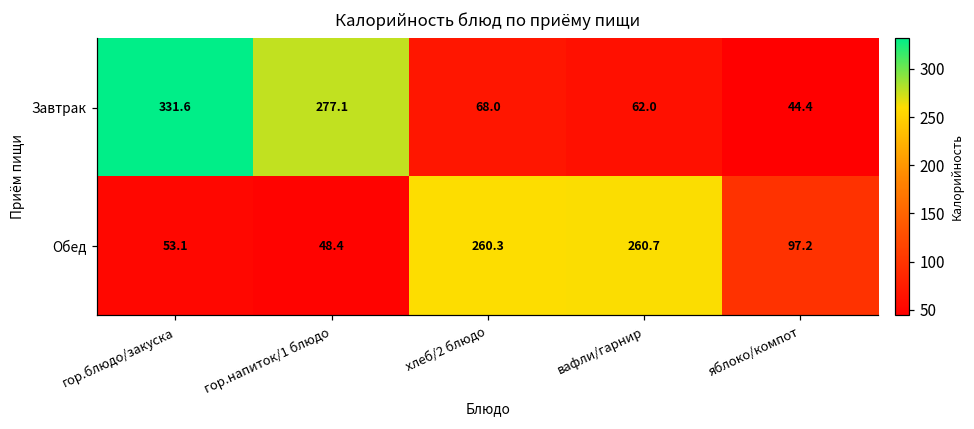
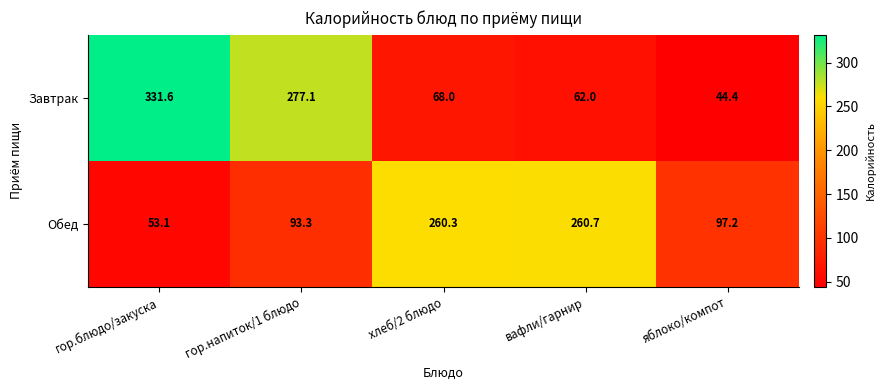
  {
    "Завтрак": {
      "гор.блюдо/закуска": 331.6,
      "гор.напиток/1 блюдо": 277.1,
      "хлеб/2 блюдо": 68.0,
      "вафли/гарнир": 62.0,
      "яблоко/компот": 44.4
    },
    "Обед": {
      "гор.блюдо/закуска": 53.1,
-     "гор.напиток/1 блюдо": 48.4,
+     "гор.напиток/1 блюдо": 93.3,
      "хлеб/2 блюдо": 260.3,
      "вафли/гарнир": 260.7,
      "яблоко/компот": 97.2
    }
  }
